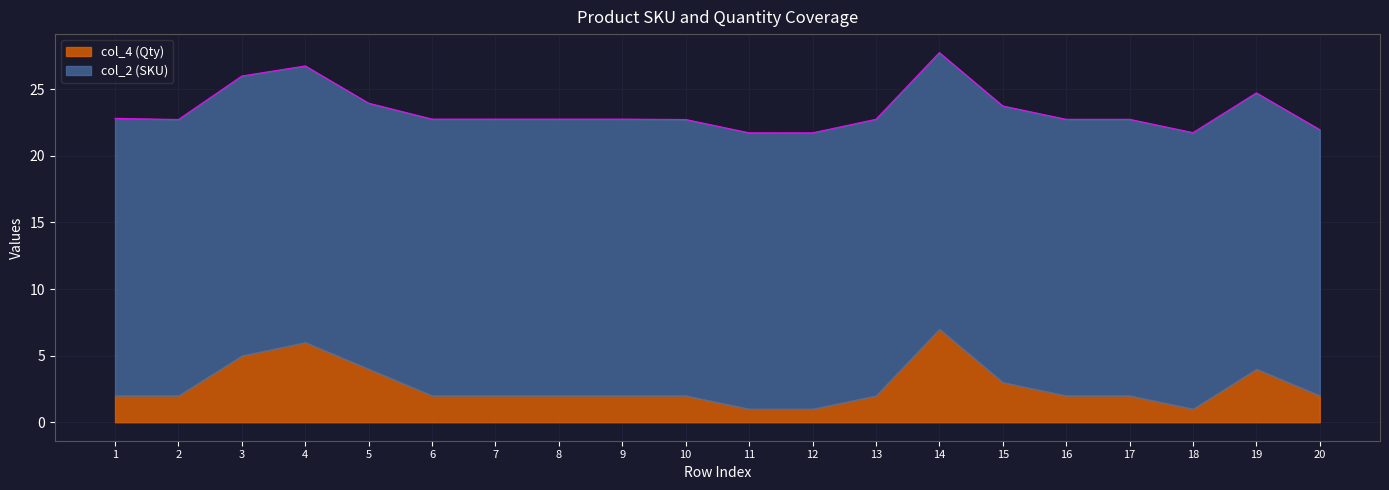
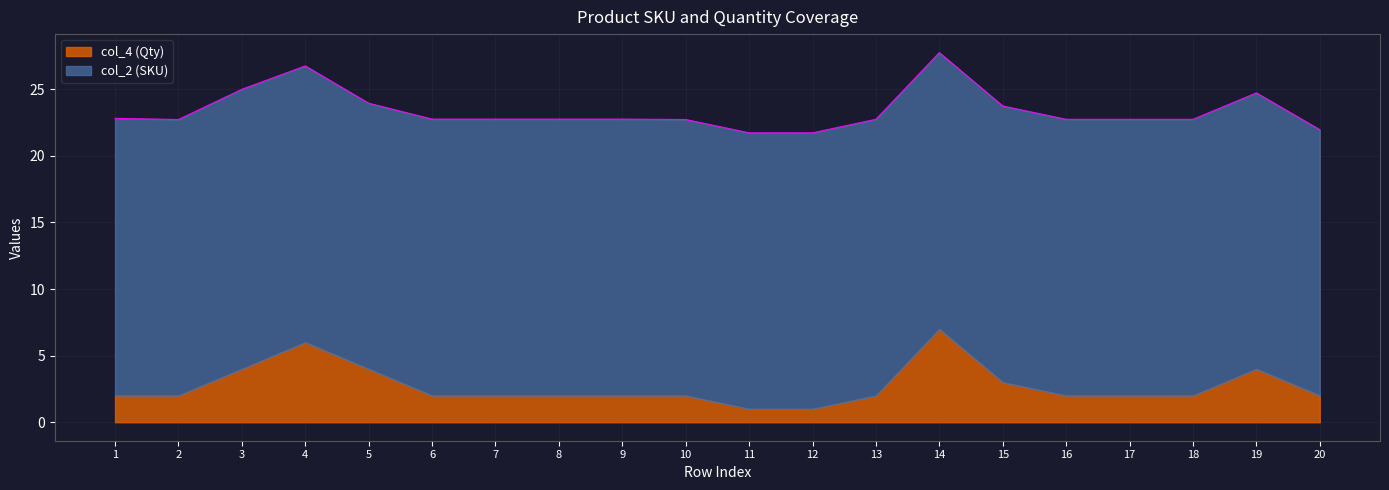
  {
    "col_4 (Qty)": {
      "1": 2,
      "2": 2,
-     "3": 5,
+     "3": 4,
      "4": 6,
      "5": 4,
      "6": 2,
      "7": 2,
      "8": 2,
      "9": 2,
      "10": 2,
      "11": 1,
      "12": 1,
      "13": 2,
      "14": 7,
      "15": 3,
      "16": 2,
      "17": 2,
-     "18": 1,
+     "18": 2,
      "19": 4,
      "20": 2
    },
    "col_2 (SKU)": {
      "1": 21,
      "2": 20.7,
      "3": 21,
      "4": 20.8,
      "5": 20,
      "6": 20.8,
      "7": 20.8,
      "8": 20.8,
      "9": 20.8,
      "10": 20.7,
      "11": 20.7,
      "12": 20.7,
      "13": 20.7,
      "14": 20.8,
      "15": 20.7,
      "16": 20.7,
      "17": 20.7,
      "18": 20.7,
      "19": 20.7,
      "20": 20
    }
  }
